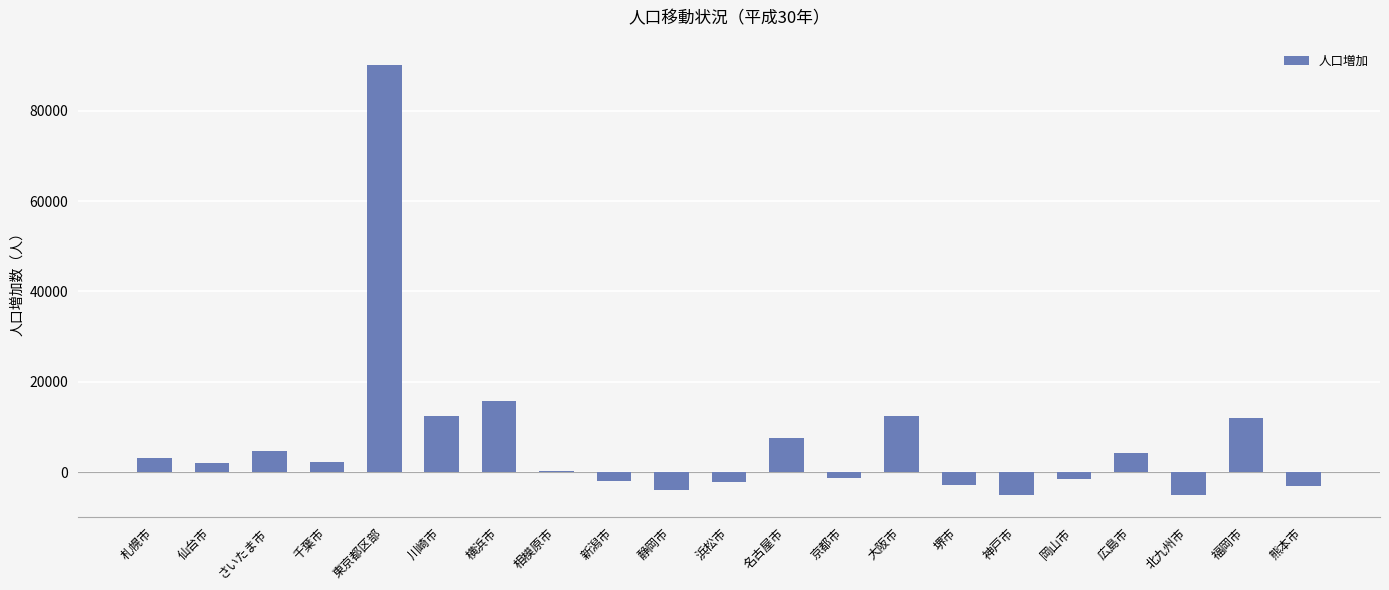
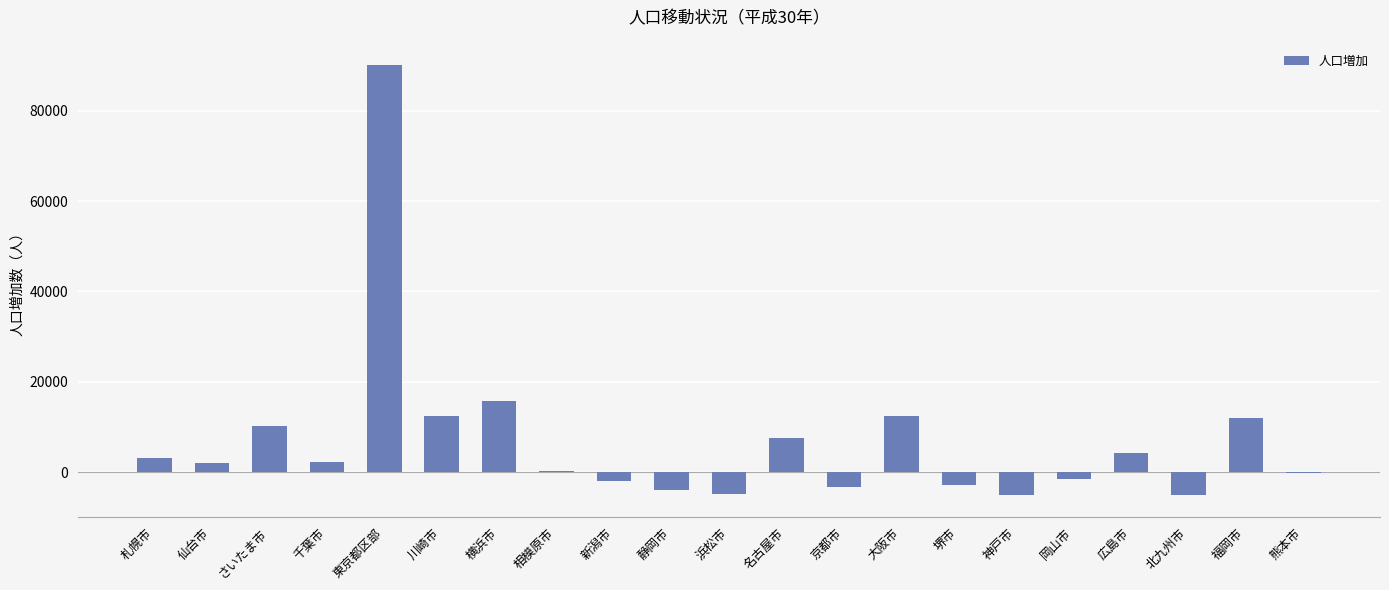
  {
    "札幌市": 3000,
    "仙台市": 2000,
-   "さいたま市": 5000,
+   "さいたま市": 10000,
    "千葉市": 2000,
    "東京都区部": 90000,
    "川崎市": 12000,
    "横浜市": 16000,
    "新潟市": -2000,
    "静岡市": -4000,
-   "浜松市": -2000,
+   "浜松市": -5000,
    "名古屋市": 8000,
-   "京都市": -1000,
+   "京都市": -3000,
    "大阪市": 12000,
    "堺市": -3000,
    "神戸市": -5000,
    "岡山市": -2000,
    "広島市": 4000,
    "北九州市": -5000,
    "福岡市": 12000,
-   "熊本市": -3000
+   "熊本市": 0
  }
